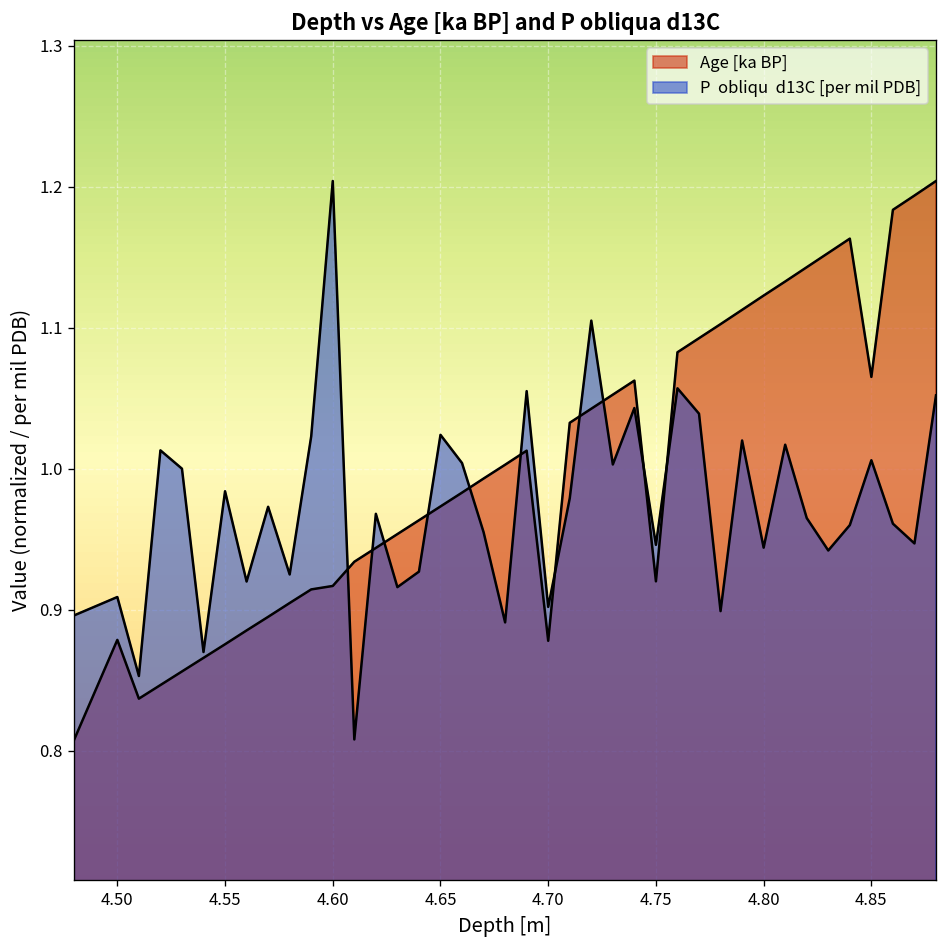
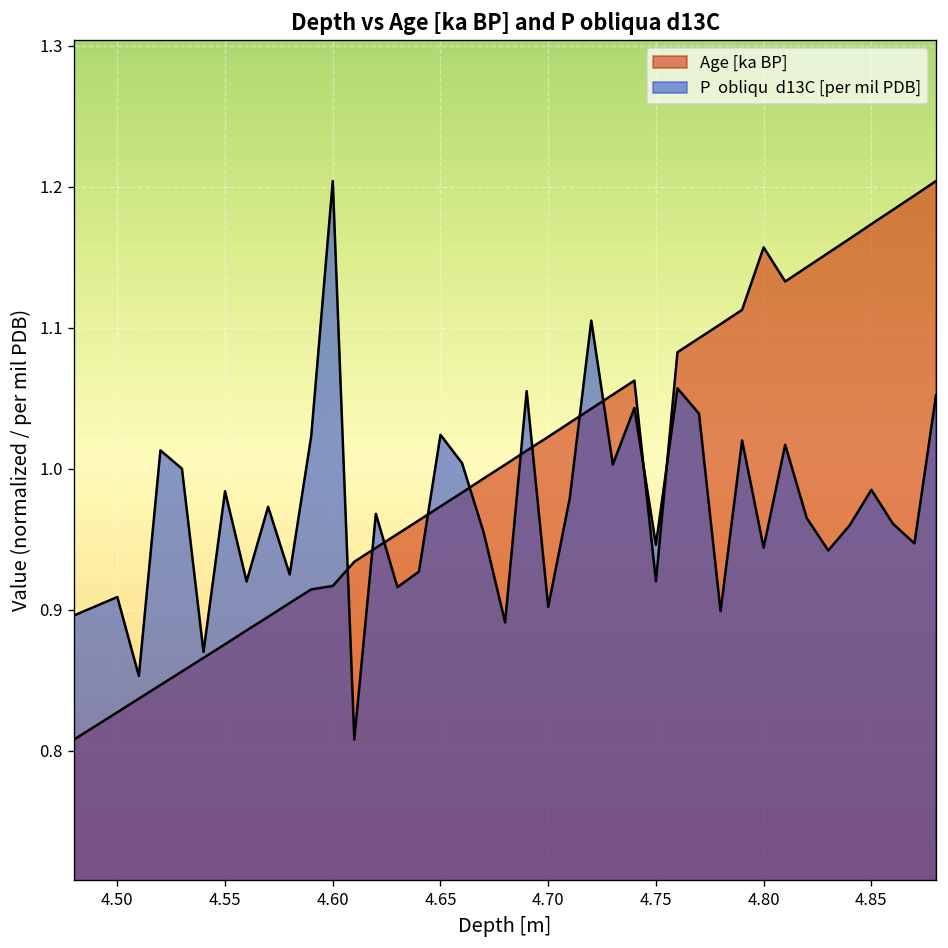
  {
    "Age [ka BP]": {
-     "4.50": 0.879,
+     "4.50": 0.827,
      "4.55": 0.875,
      "4.60": 0.917,
      "4.65": 0.973,
-     "4.70": 0.878,
+     "4.70": 1.023,
      "4.75": 0.920,
-     "4.80": 1.123,
-     "4.85": 1.065
+     "4.80": 1.157,
+     "4.85": 1.173
    },
    "P obliqu d13C [per mil PDB]": {
      "4.50": 0.909,
      "4.55": 0.984,
      "4.60": 1.204,
      "4.65": 1.024,
      "4.70": 0.902,
      "4.75": 0.946,
      "4.80": 0.944,
-     "4.85": 1.006
+     "4.85": 0.985
    }
  }
